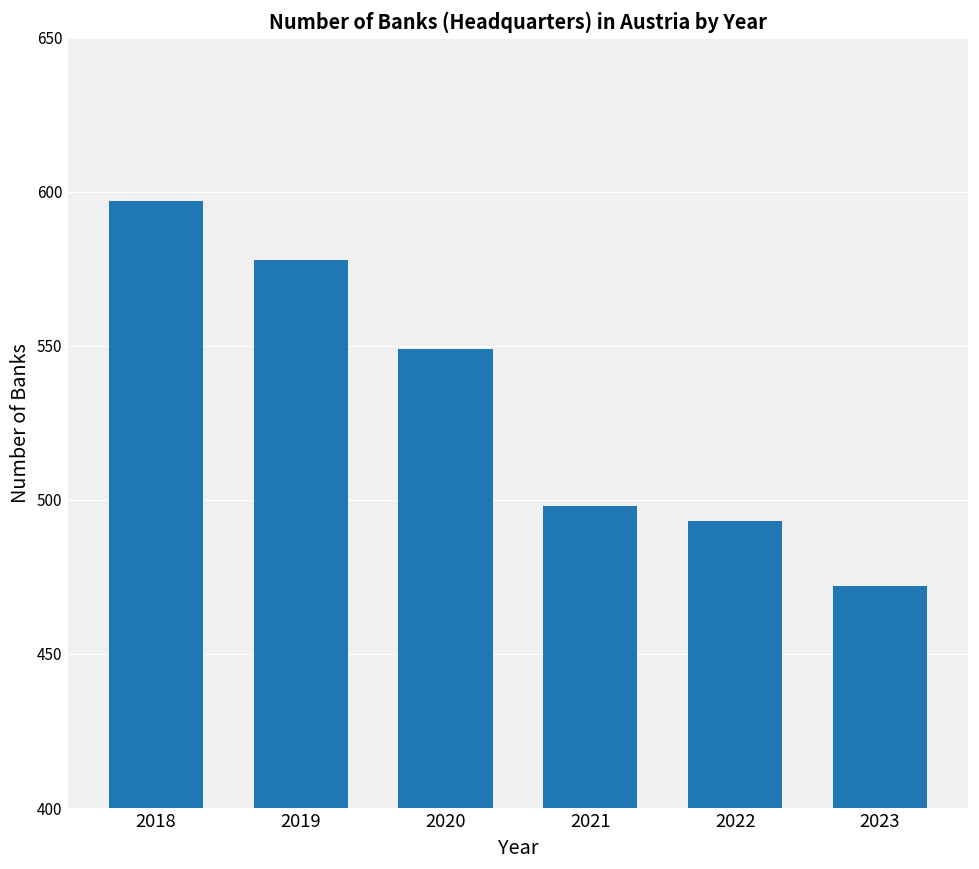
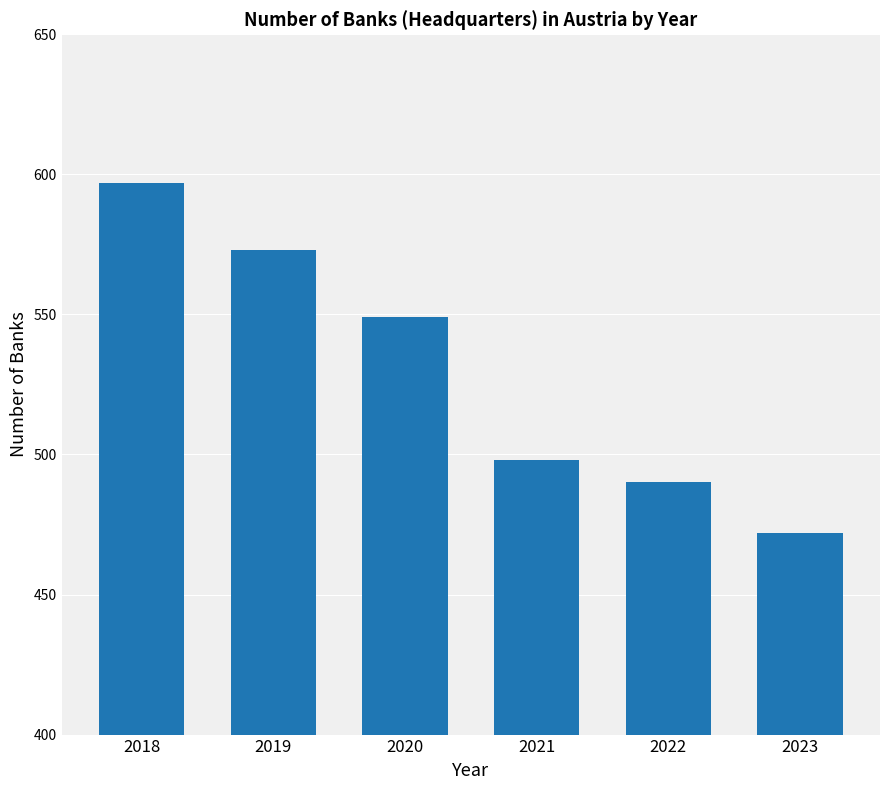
  {
    "2018": 597,
-   "2019": 578,
+   "2019": 573,
    "2020": 549,
    "2021": 498,
-   "2022": 493,
+   "2022": 490,
    "2023": 472
  }
